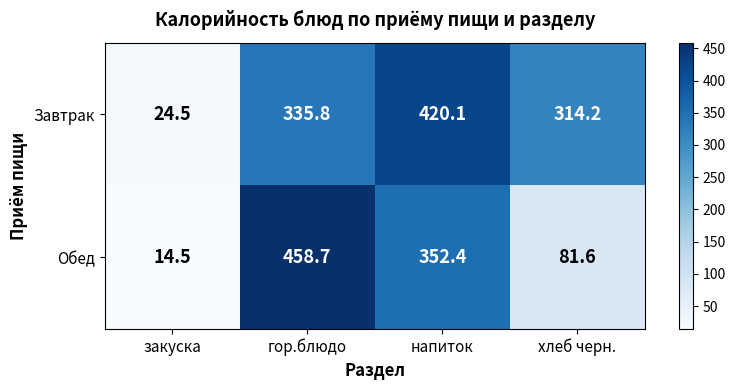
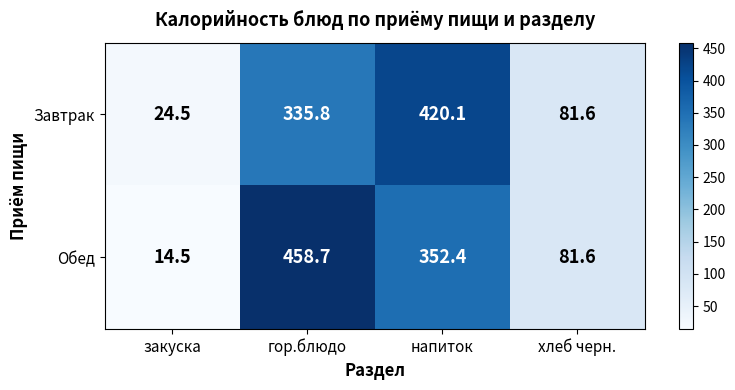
  {
    "Завтрак": {
      "закуска": 24.5,
      "гор.блюдо": 335.8,
      "напиток": 420.1,
-     "хлеб черн.": 314.2
+     "хлеб черн.": 81.6
    },
    "Обед": {
      "закуска": 14.5,
      "гор.блюдо": 458.7,
      "напиток": 352.4,
      "хлеб черн.": 81.6
    }
  }
